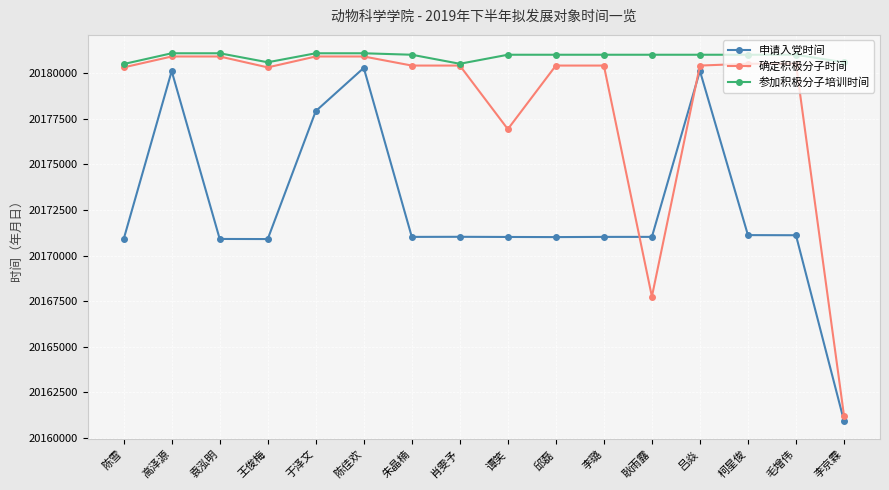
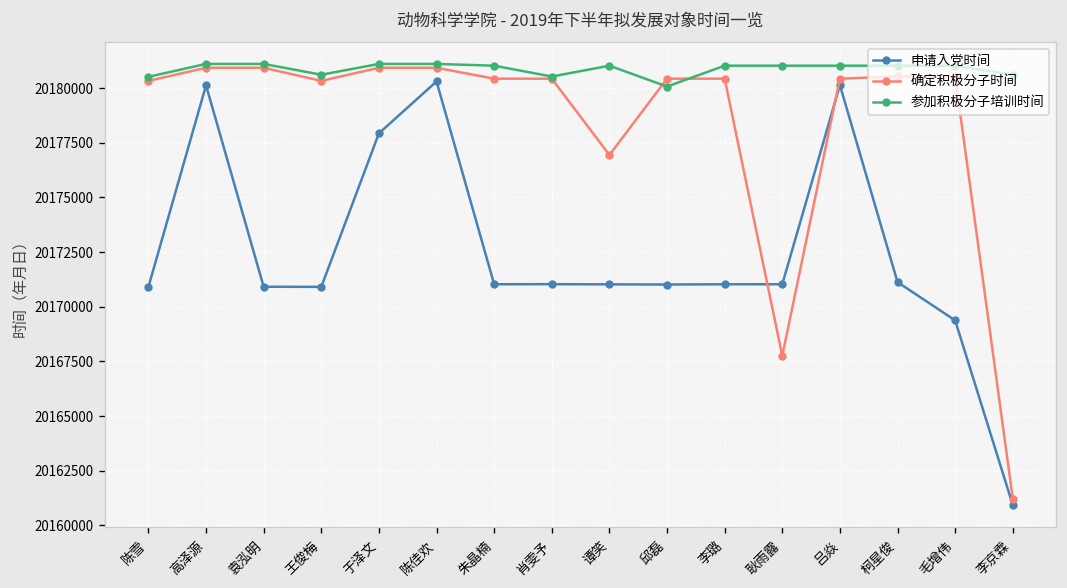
  {
    "申请入党时间": {
      "陈雪": 20170900,
      "高泽源": 20180100,
      "袁泓明": 20170900,
      "王俊梅": 20170900,
      "于泽文": 20177900,
      "陈佳欢": 20180300,
      "朱晶楠": 20171000,
      "肖雯予": 20171000,
      "谭笑": 20171000,
      "邱磊": 20171000,
      "李璐": 20171000,
      "耿雨露": 20171000,
      "吕焱": 20180100,
      "柯星俊": 20171100,
-     "毛增伟": 20171100,
+     "毛增伟": 20169400,
      "李京霖": 20160900
    },
    "确定积极分子时间": {
      "陈雪": 20180300,
      "高泽源": 20180900,
      "袁泓明": 20180900,
      "王俊梅": 20180300,
      "于泽文": 20180900,
      "陈佳欢": 20180900,
      "朱晶楠": 20180400,
      "谭笑": 20176900,
      "邱磊": 20180400,
      "李璐": 20180400,
      "耿雨露": 20167700,
      "吕焱": 20180400,
      "李京霖": 20161200
    },
    "参加积极分子培训时间": {
      "陈雪": 20180500,
      "高泽源": 20181100,
      "袁泓明": 20181100,
      "王俊梅": 20180600,
      "于泽文": 20181100,
      "陈佳欢": 20181100,
      "朱晶楠": 20181000,
      "谭笑": 20181000,
-     "邱磊": 20181000,
+     "邱磊": 20180100,
      "李璐": 20181000,
      "耿雨露": 20181000,
      "吕焱": 20181000
    }
  }
